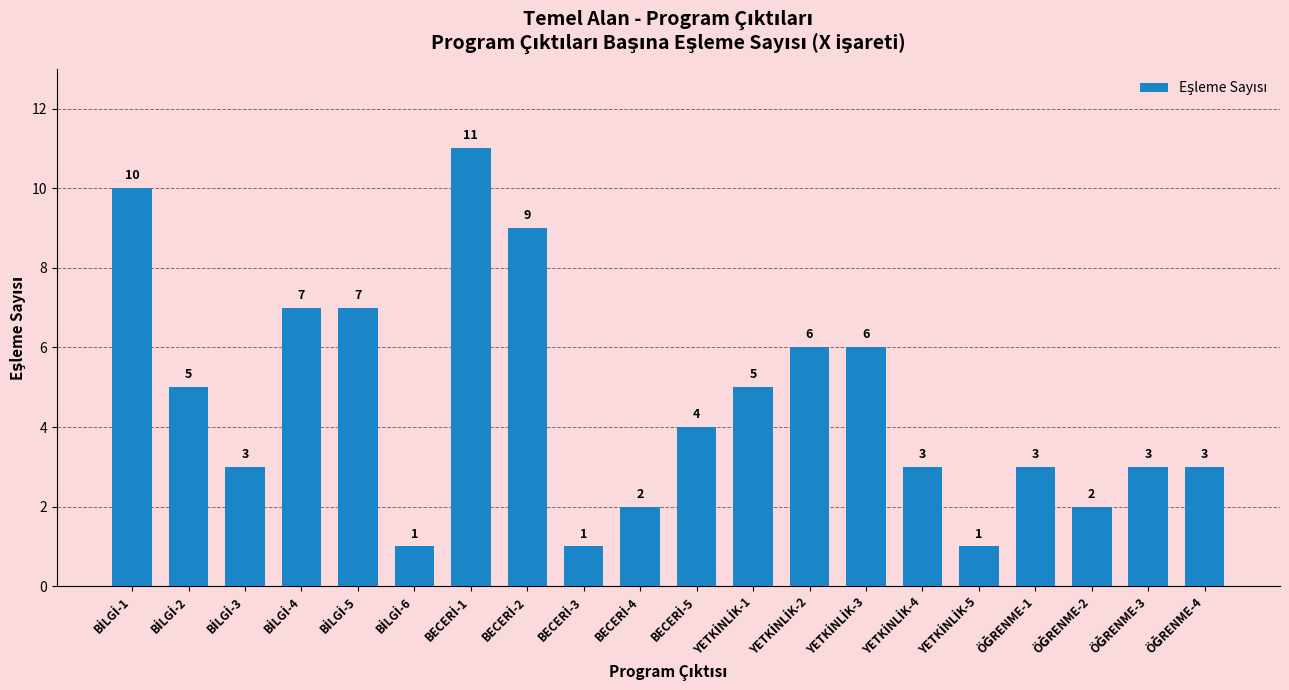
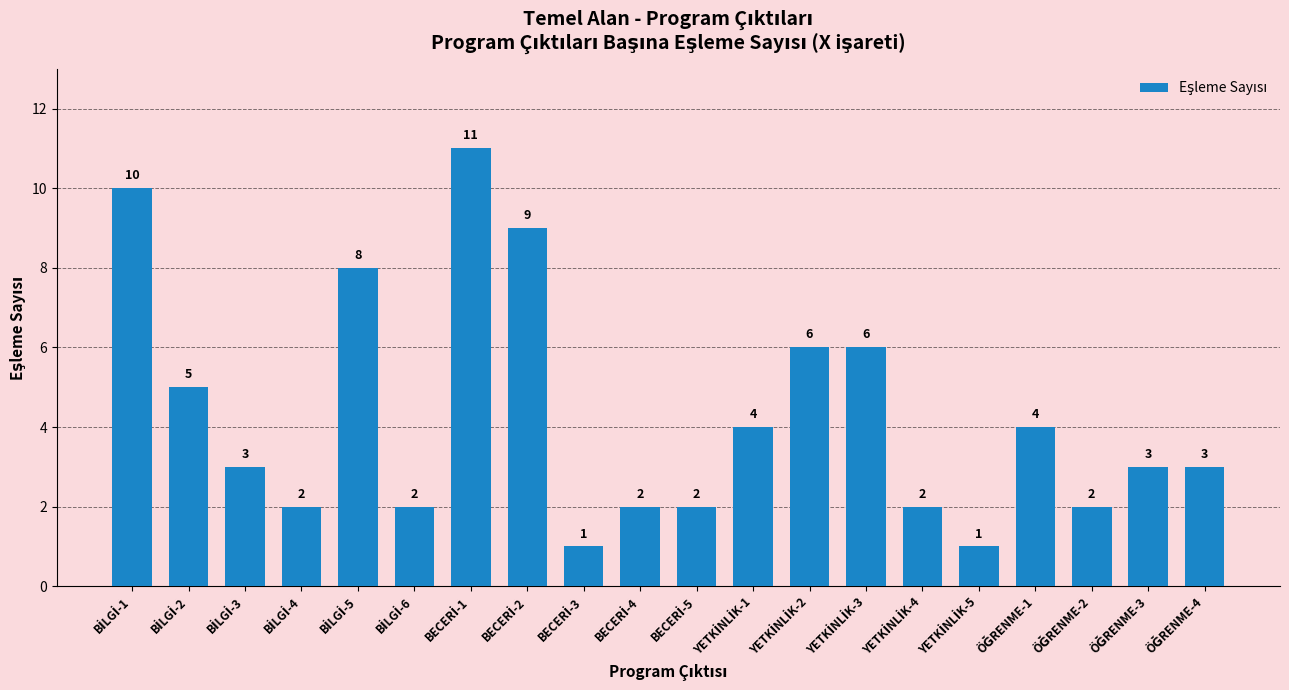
  {
    "BİLGİ-1": 10,
    "BİLGİ-2": 5,
    "BİLGİ-3": 3,
-   "BİLGİ-4": 7,
-   "BİLGİ-5": 7,
-   "BİLGİ-6": 1,
+   "BİLGİ-4": 2,
+   "BİLGİ-5": 8,
+   "BİLGİ-6": 2,
    "BECERİ-1": 11,
    "BECERİ-2": 9,
    "BECERİ-3": 1,
    "BECERİ-4": 2,
-   "BECERİ-5": 4,
-   "YETKİNLİK-1": 5,
+   "BECERİ-5": 2,
+   "YETKİNLİK-1": 4,
    "YETKİNLİK-2": 6,
    "YETKİNLİK-3": 6,
-   "YETKİNLİK-4": 3,
+   "YETKİNLİK-4": 2,
    "YETKİNLİK-5": 1,
-   "ÖĞRENME-1": 3,
+   "ÖĞRENME-1": 4,
    "ÖĞRENME-2": 2,
    "ÖĞRENME-3": 3,
    "ÖĞRENME-4": 3
  }
